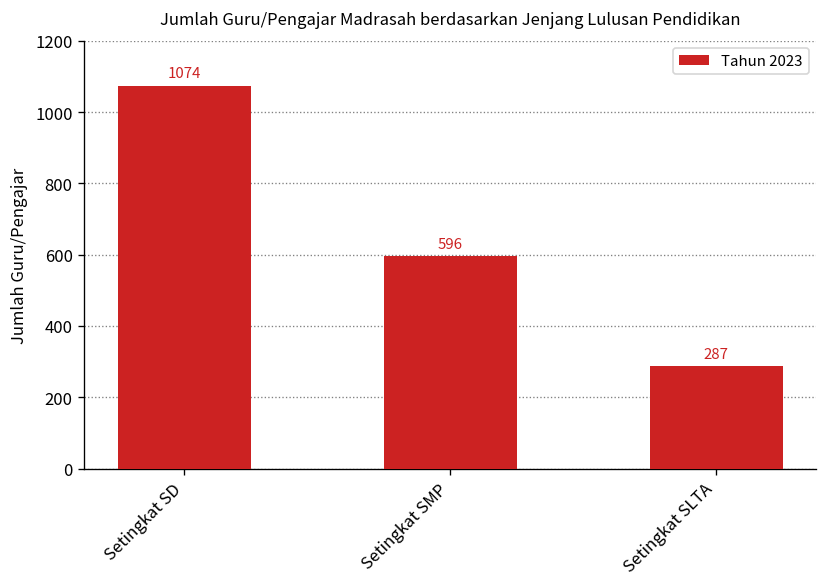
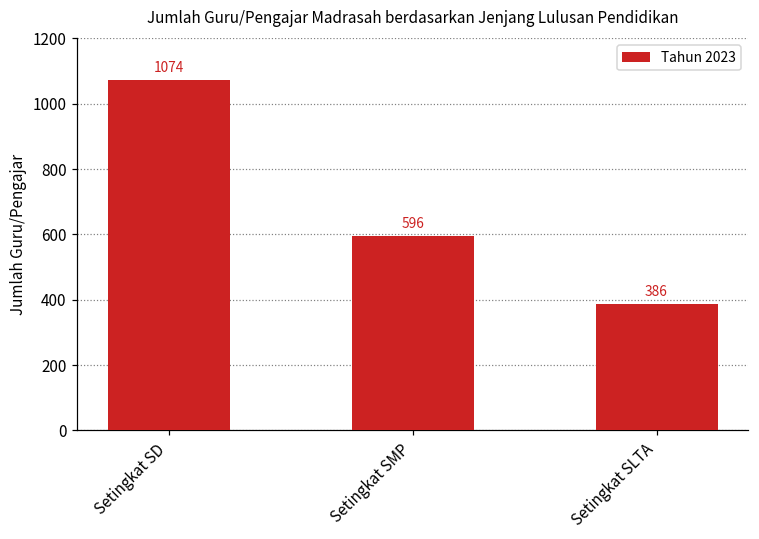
  {
    "Setingkat SD": 1074,
    "Setingkat SMP": 596,
-   "Setingkat SLTA": 287
+   "Setingkat SLTA": 386
  }
